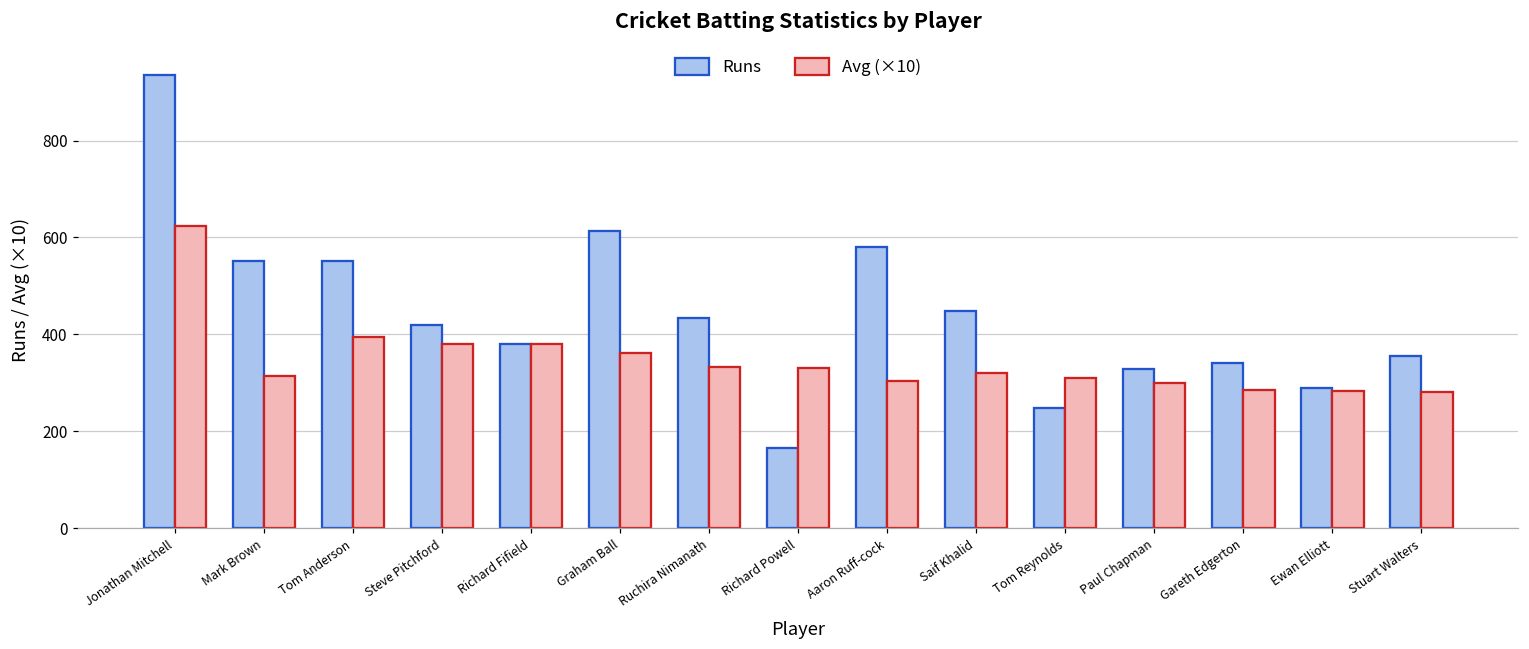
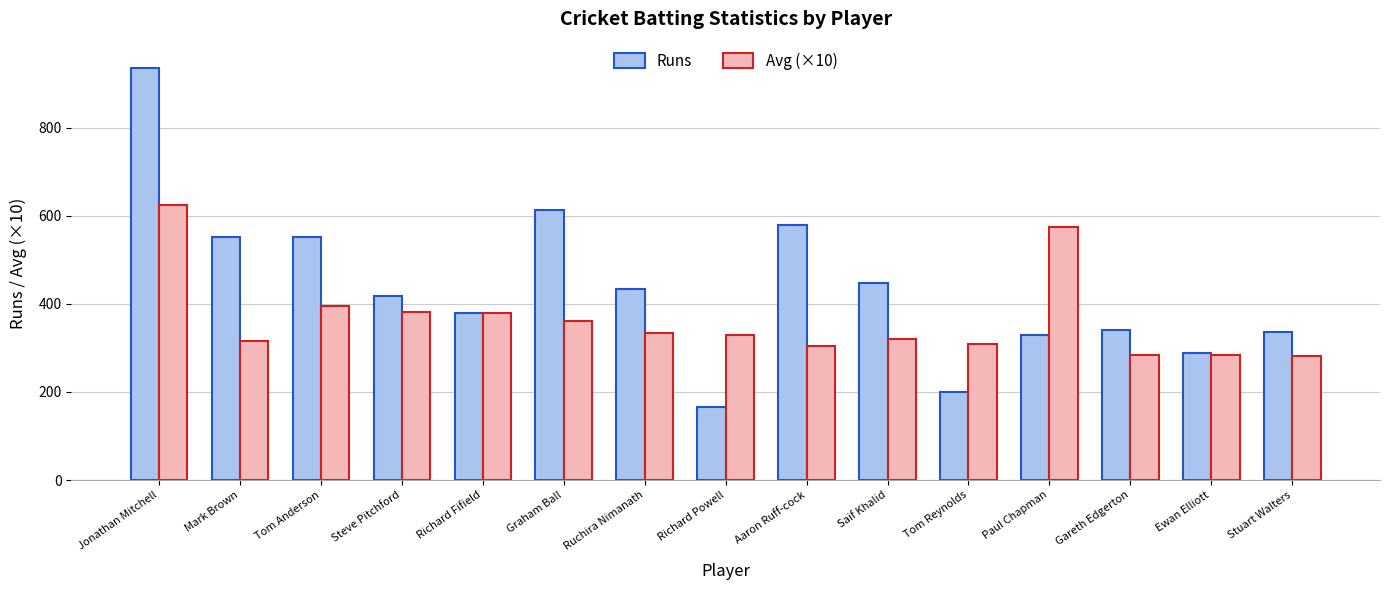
  {
    "Runs": {
      "Jonathan Mitchell": 940,
      "Mark Brown": 550,
      "Tom Anderson": 550,
      "Steve Pitchford": 420,
      "Richard Fifield": 380,
      "Graham Ball": 610,
      "Ruchira Nimanath": 430,
      "Richard Powell": 170,
      "Aaron Ruff-cock": 580,
      "Saif Khalid": 450,
-     "Tom Reynolds": 250,
+     "Tom Reynolds": 200,
      "Paul Chapman": 330,
      "Gareth Edgerton": 340,
      "Ewan Elliott": 290,
-     "Stuart Walters": 360
+     "Stuart Walters": 340
    },
    "Avg (×10)": {
      "Jonathan Mitchell": 620,
      "Mark Brown": 310,
      "Tom Anderson": 390,
      "Steve Pitchford": 380,
      "Richard Fifield": 380,
      "Graham Ball": 360,
      "Ruchira Nimanath": 330,
      "Richard Powell": 330,
      "Aaron Ruff-cock": 300,
      "Saif Khalid": 320,
      "Tom Reynolds": 310,
-     "Paul Chapman": 300,
+     "Paul Chapman": 580,
      "Gareth Edgerton": 280,
      "Ewan Elliott": 280,
      "Stuart Walters": 280
    }
  }
